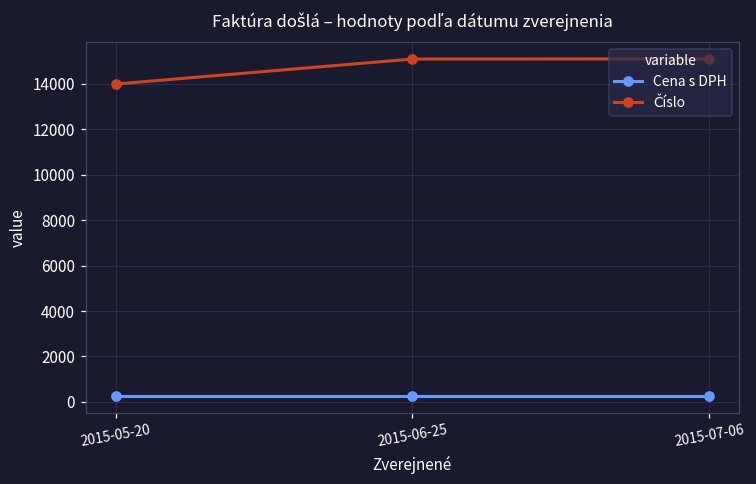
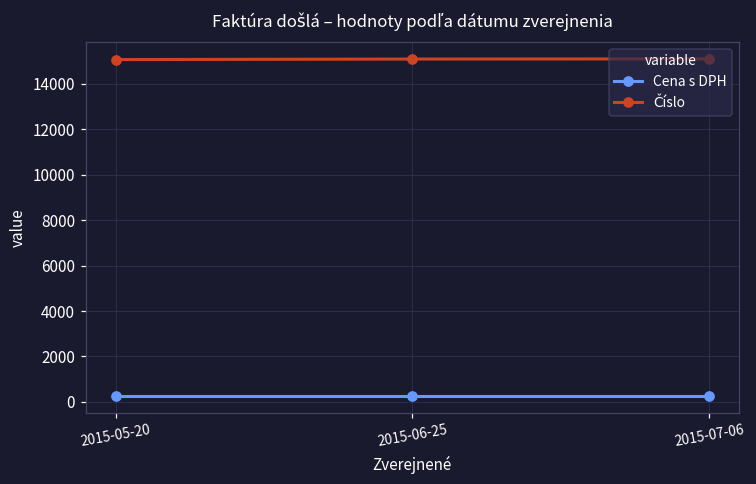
  {
    "Cena s DPH": {
      "2015-05-20": 300,
      "2015-06-25": 300,
      "2015-07-06": 300
    },
    "Číslo": {
-     "2015-05-20": 14000,
+     "2015-05-20": 15100,
      "2015-06-25": 15100
    }
  }
